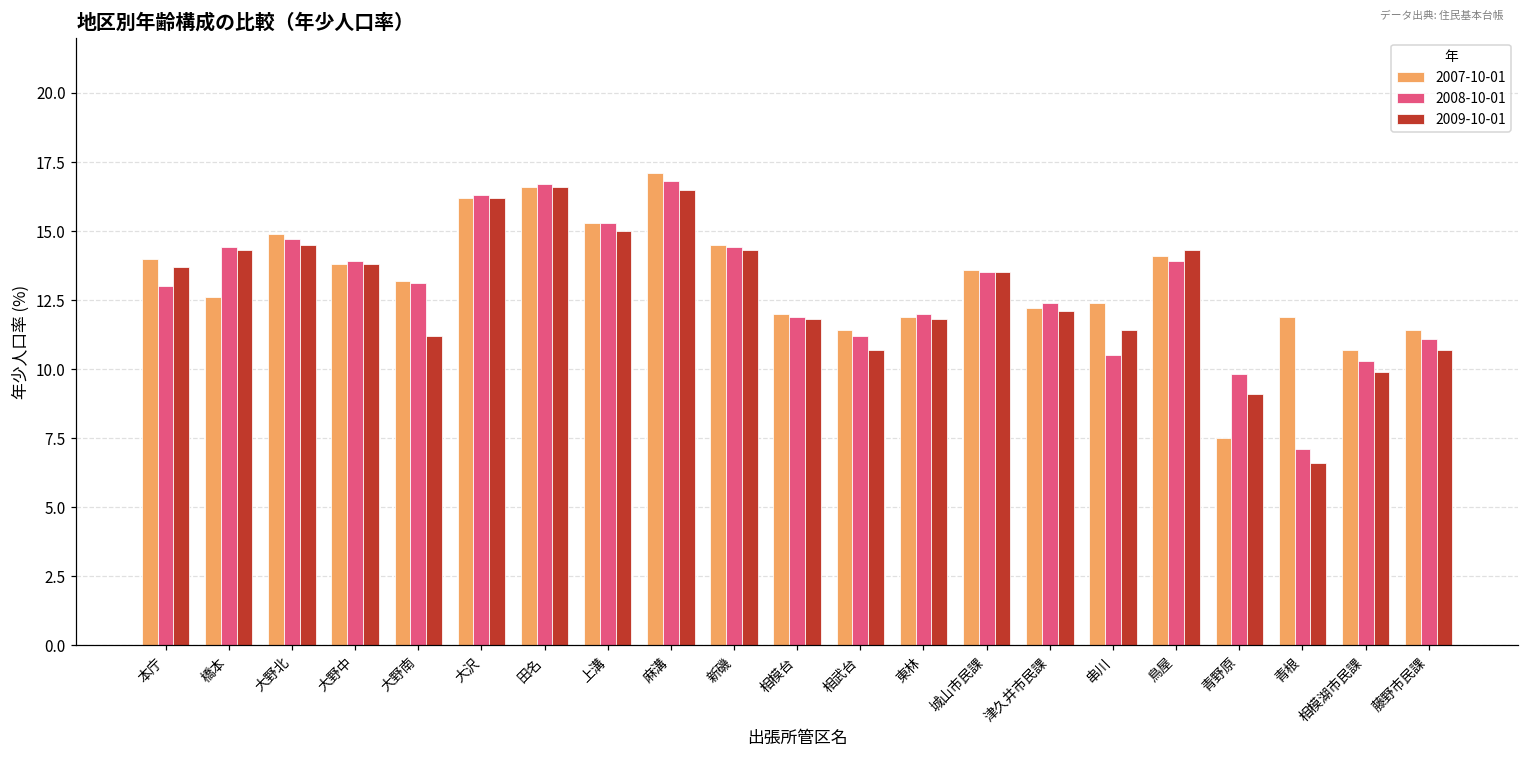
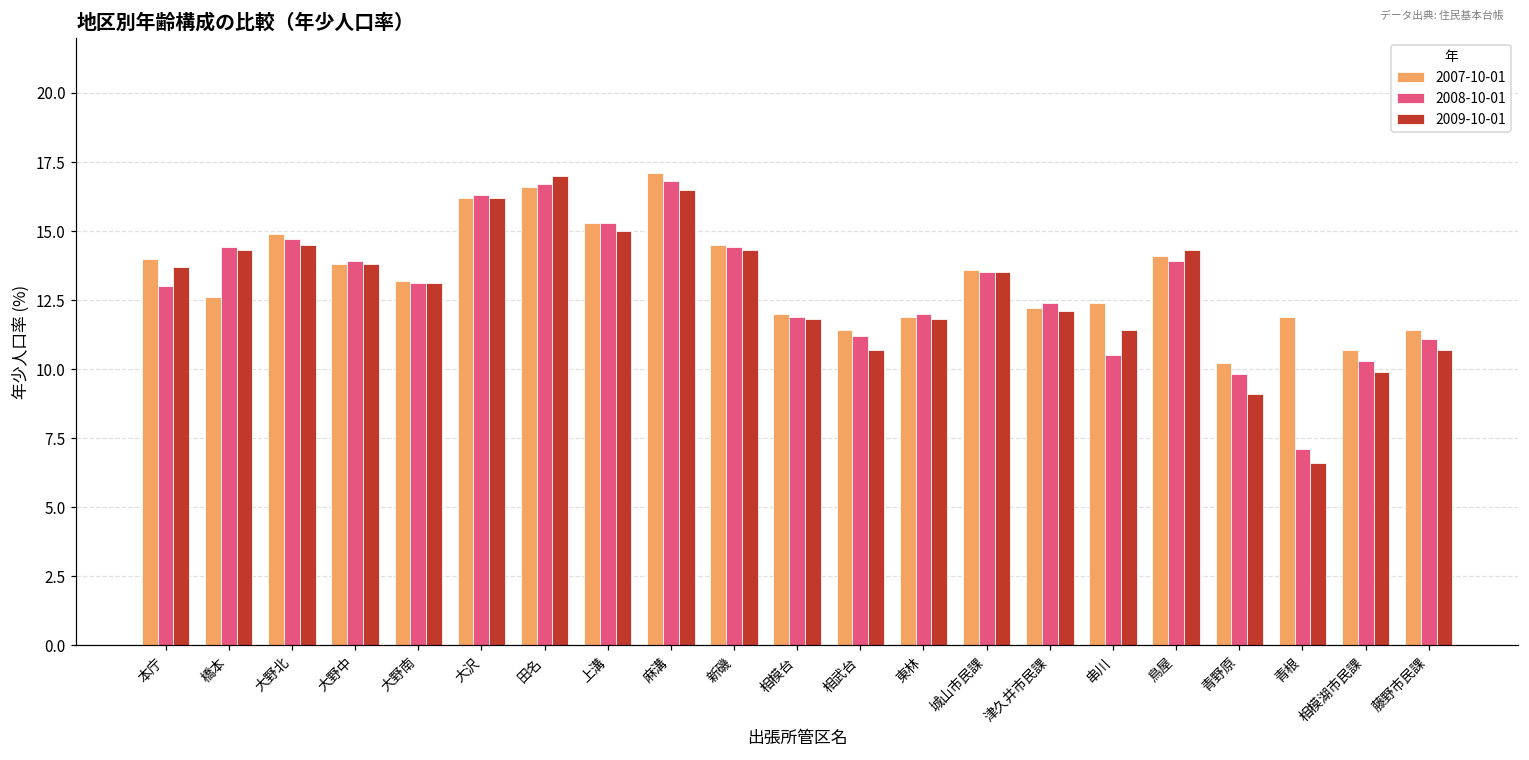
  {
    "2007-10-01": {
      "本庁": 14.0,
      "橋本": 12.6,
      "大野北": 14.9,
      "大野中": 13.8,
      "大野南": 13.2,
      "大沢": 16.2,
      "田名": 16.6,
      "上溝": 15.3,
      "麻溝": 17.1,
      "新磯": 14.5,
      "相模台": 12.0,
      "相武台": 11.4,
      "東林": 11.9,
      "城山市民課": 13.6,
      "津久井市民課": 12.2,
      "串川": 12.4,
      "鳥屋": 14.1,
-     "青野原": 7.5,
+     "青野原": 10.2,
      "青根": 11.9,
      "相模湖市民課": 10.7,
      "藤野市民課": 11.4
    },
    "2008-10-01": {
      "本庁": 13.0,
      "橋本": 14.4,
      "大野北": 14.7,
      "大野中": 13.9,
      "大野南": 13.1,
      "大沢": 16.3,
      "田名": 16.7,
      "上溝": 15.3,
      "麻溝": 16.8,
      "新磯": 14.4,
      "相模台": 11.9,
      "相武台": 11.2,
      "東林": 12.0,
      "城山市民課": 13.5,
      "津久井市民課": 12.4,
      "串川": 10.5,
      "鳥屋": 13.9,
      "青野原": 9.8,
      "青根": 7.1,
      "相模湖市民課": 10.3,
      "藤野市民課": 11.1
    },
    "2009-10-01": {
      "本庁": 13.7,
      "橋本": 14.3,
      "大野北": 14.5,
      "大野中": 13.8,
-     "大野南": 11.2,
+     "大野南": 13.1,
      "大沢": 16.2,
-     "田名": 16.6,
+     "田名": 17.0,
      "上溝": 15.0,
      "麻溝": 16.5,
      "新磯": 14.3,
      "相模台": 11.8,
      "相武台": 10.7,
      "東林": 11.8,
      "城山市民課": 13.5,
      "津久井市民課": 12.1,
      "串川": 11.4,
      "鳥屋": 14.3,
      "青野原": 9.1,
      "青根": 6.6,
      "相模湖市民課": 9.9,
      "藤野市民課": 10.7
    }
  }
